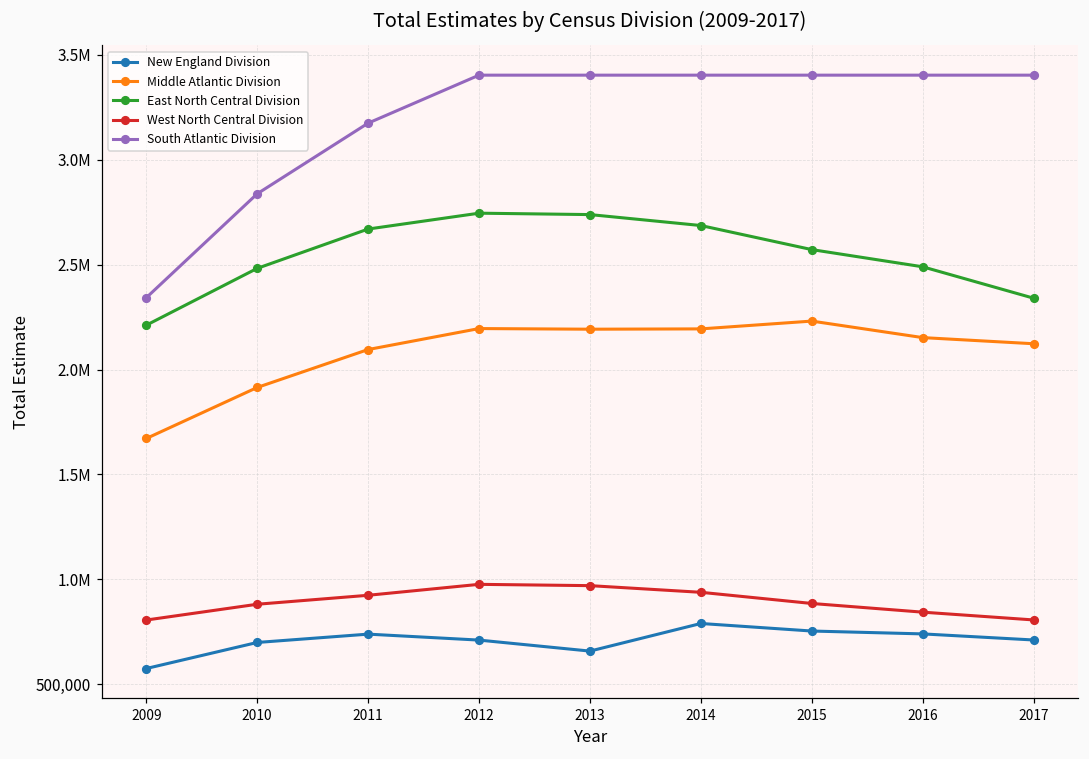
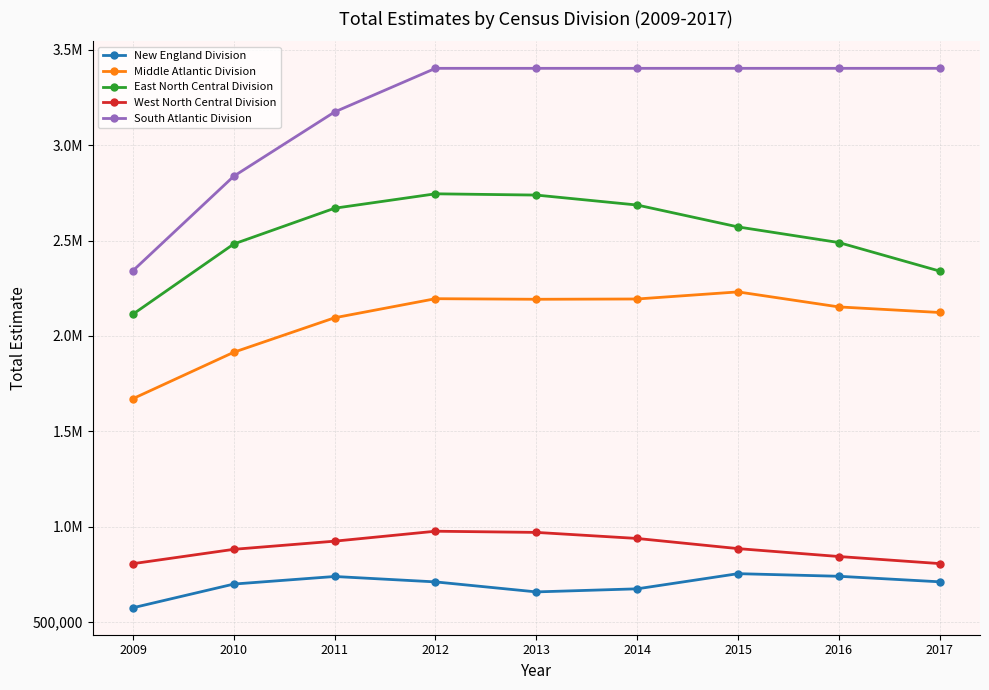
  {
    "New England Division": {
      "2009": "570,000",
      "2010": "700,000",
      "2011": "740,000",
      "2012": "710,000",
      "2013": "660,000",
-     "2014": "790,000",
+     "2014": "670,000",
      "2015": "750,000",
      "2016": "740,000",
      "2017": "710,000"
    },
    "Middle Atlantic Division": {
      "2009": "1,670,000",
      "2010": "1,910,000",
      "2011": "2,100,000",
      "2012": "2,200,000",
      "2013": "2,190,000",
      "2014": "2,190,000",
      "2015": "2,230,000",
      "2016": "2,150,000",
      "2017": "2,120,000"
    },
    "East North Central Division": {
-     "2009": "2,210,000",
+     "2009": "2,110,000",
      "2010": "2,480,000",
      "2011": "2,670,000",
      "2012": "2,750,000",
      "2013": "2,740,000",
      "2014": "2,690,000",
      "2015": "2,570,000",
      "2016": "2,490,000",
      "2017": "2,340,000"
    },
    "West North Central Division": {
      "2009": "810,000",
      "2010": "880,000",
      "2011": "920,000",
      "2012": "980,000",
      "2013": "970,000",
      "2014": "940,000",
      "2015": "880,000",
      "2016": "840,000",
      "2017": "810,000"
    },
    "South Atlantic Division": {
      "2009": "2,340,000",
      "2010": "2,840,000",
      "2011": "3,170,000",
      "2012": "3,400,000",
      "2013": "3,400,000",
      "2014": "3,400,000",
      "2015": "3,400,000",
      "2016": "3,400,000",
      "2017": "3,400,000"
    }
  }
